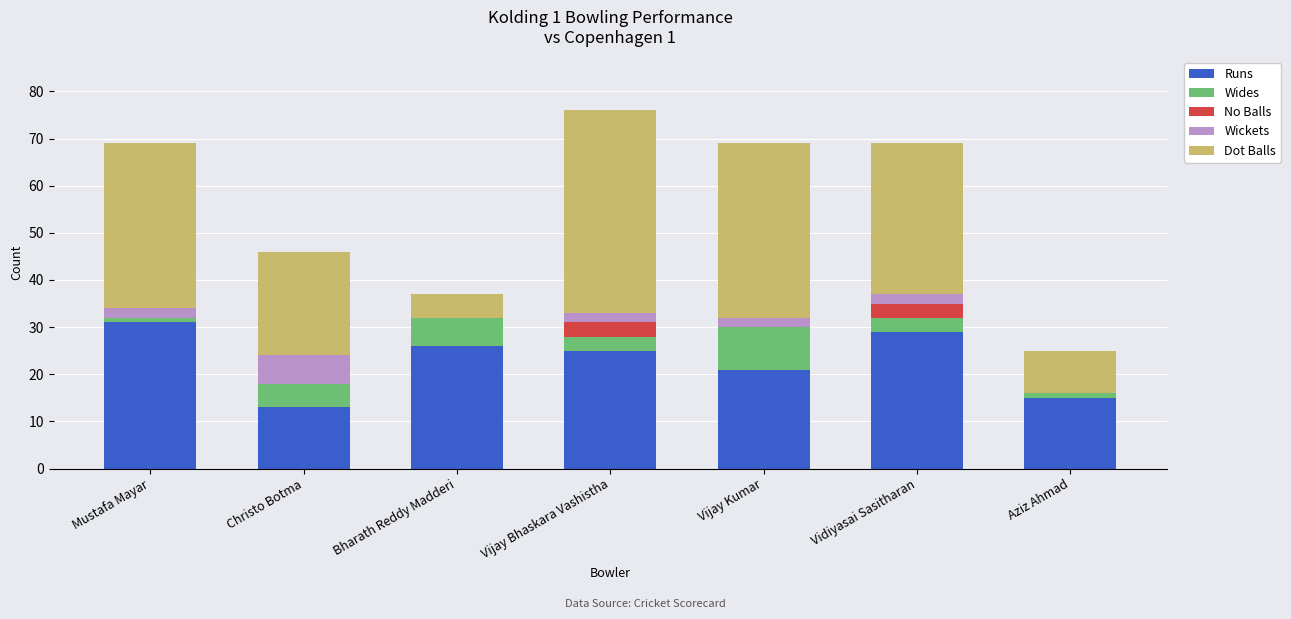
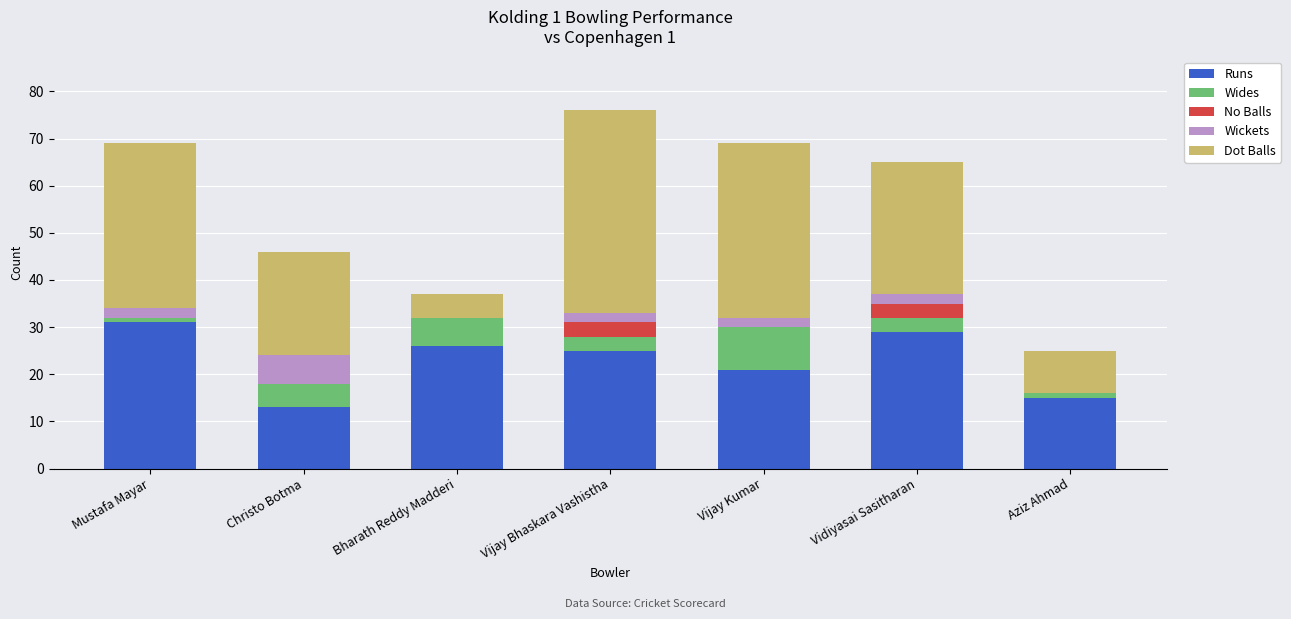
  {
    "Runs": {
      "Mustafa Mayar": 31,
      "Christo Botma": 13,
      "Bharath Reddy Madderi": 26,
      "Vijay Bhaskara Vashistha": 25,
      "Vijay Kumar": 21,
      "Vidiyasai Sasitharan": 29,
      "Aziz Ahmad": 15
    },
    "Wides": {
      "Mustafa Mayar": 1,
      "Christo Botma": 5,
      "Bharath Reddy Madderi": 6,
      "Vijay Bhaskara Vashistha": 3,
      "Vijay Kumar": 9,
      "Vidiyasai Sasitharan": 3,
      "Aziz Ahmad": 1
    },
    "No Balls": {
      "Mustafa Mayar": 0,
      "Christo Botma": 0,
      "Bharath Reddy Madderi": 0,
      "Vijay Bhaskara Vashistha": 3,
      "Vijay Kumar": 0,
      "Vidiyasai Sasitharan": 3,
      "Aziz Ahmad": 0
    },
    "Wickets": {
      "Mustafa Mayar": 2,
      "Christo Botma": 6,
      "Bharath Reddy Madderi": 0,
      "Vijay Bhaskara Vashistha": 2,
      "Vijay Kumar": 2,
      "Vidiyasai Sasitharan": 2,
      "Aziz Ahmad": 0
    },
    "Dot Balls": {
      "Mustafa Mayar": 35,
      "Christo Botma": 22,
      "Bharath Reddy Madderi": 5,
      "Vijay Bhaskara Vashistha": 43,
      "Vijay Kumar": 37,
-     "Vidiyasai Sasitharan": 32,
+     "Vidiyasai Sasitharan": 28,
      "Aziz Ahmad": 9
    }
  }
